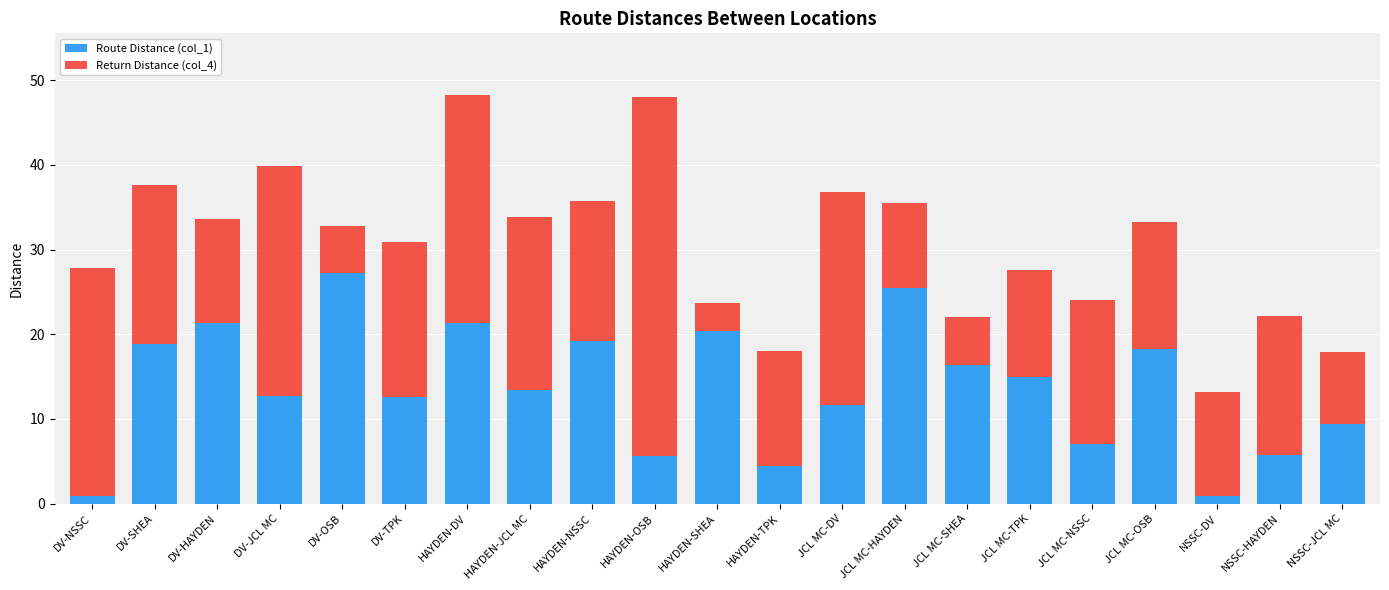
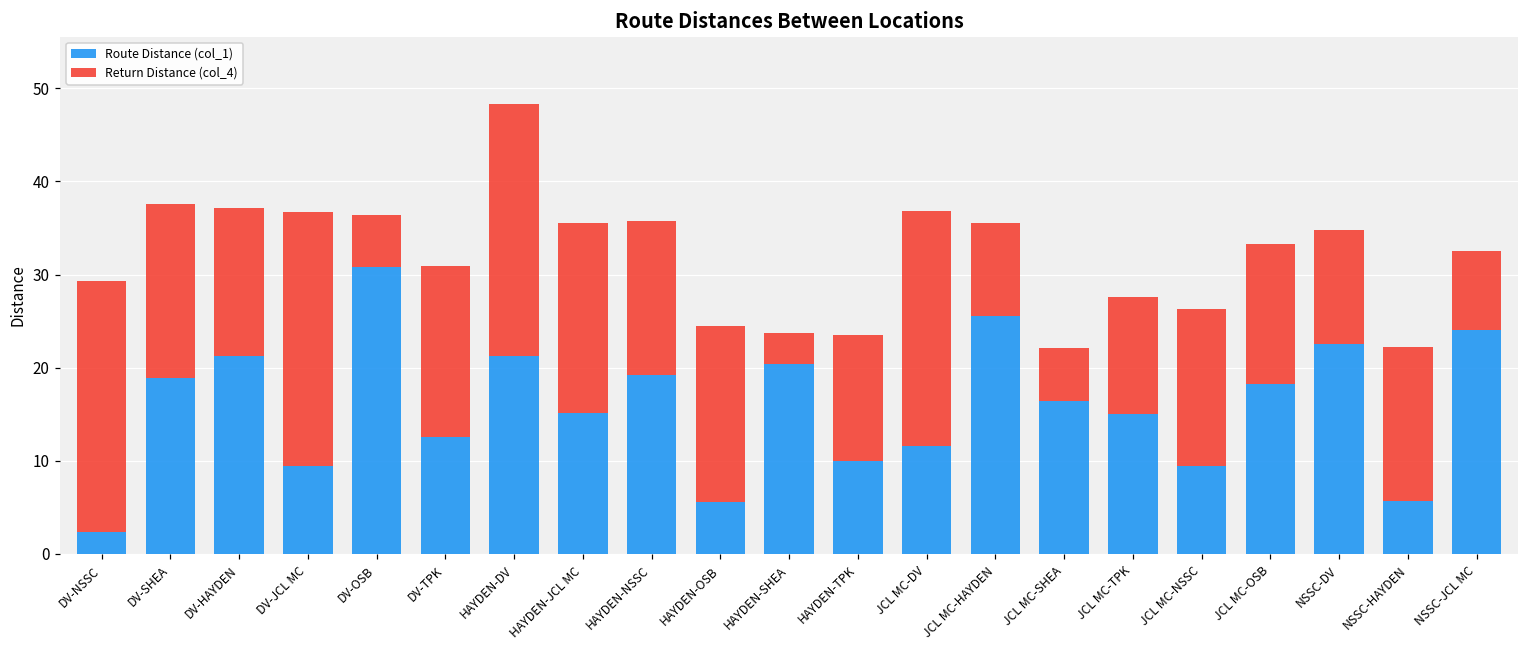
  {
    "Route Distance (col_1)": {
-     "DV-NSSC": 1,
+     "DV-NSSC": 2,
      "DV-SHEA": 19,
      "DV-HAYDEN": 21,
-     "DV-JCL MC": 13,
-     "DV-OSB": 27,
+     "DV-JCL MC": 10,
+     "DV-OSB": 31,
      "DV-TPK": 13,
      "HAYDEN-DV": 21,
-     "HAYDEN-JCL MC": 13,
+     "HAYDEN-JCL MC": 15,
      "HAYDEN-NSSC": 19,
      "HAYDEN-OSB": 6,
      "HAYDEN-SHEA": 20,
-     "HAYDEN-TPK": 5,
+     "HAYDEN-TPK": 10,
      "JCL MC-DV": 12,
      "JCL MC-HAYDEN": 26,
      "JCL MC-SHEA": 16,
      "JCL MC-TPK": 15,
-     "JCL MC-NSSC": 7,
+     "JCL MC-NSSC": 9,
      "JCL MC-OSB": 18,
-     "NSSC-DV": 1,
+     "NSSC-DV": 23,
      "NSSC-HAYDEN": 6,
-     "NSSC-JCL MC": 9
+     "NSSC-JCL MC": 24
    },
    "Return Distance (col_4)": {
      "DV-NSSC": 27,
      "DV-SHEA": 19,
-     "DV-HAYDEN": 12,
+     "DV-HAYDEN": 16,
      "DV-JCL MC": 27,
      "DV-OSB": 6,
      "DV-TPK": 18,
      "HAYDEN-DV": 27,
      "HAYDEN-JCL MC": 20,
      "HAYDEN-NSSC": 17,
-     "HAYDEN-OSB": 42,
+     "HAYDEN-OSB": 19,
      "HAYDEN-SHEA": 3,
      "HAYDEN-TPK": 14,
      "JCL MC-DV": 25,
      "JCL MC-HAYDEN": 10,
      "JCL MC-SHEA": 6,
      "JCL MC-TPK": 13,
      "JCL MC-NSSC": 17,
      "JCL MC-OSB": 15,
      "NSSC-DV": 12,
      "NSSC-HAYDEN": 17,
      "NSSC-JCL MC": 9
    }
  }
